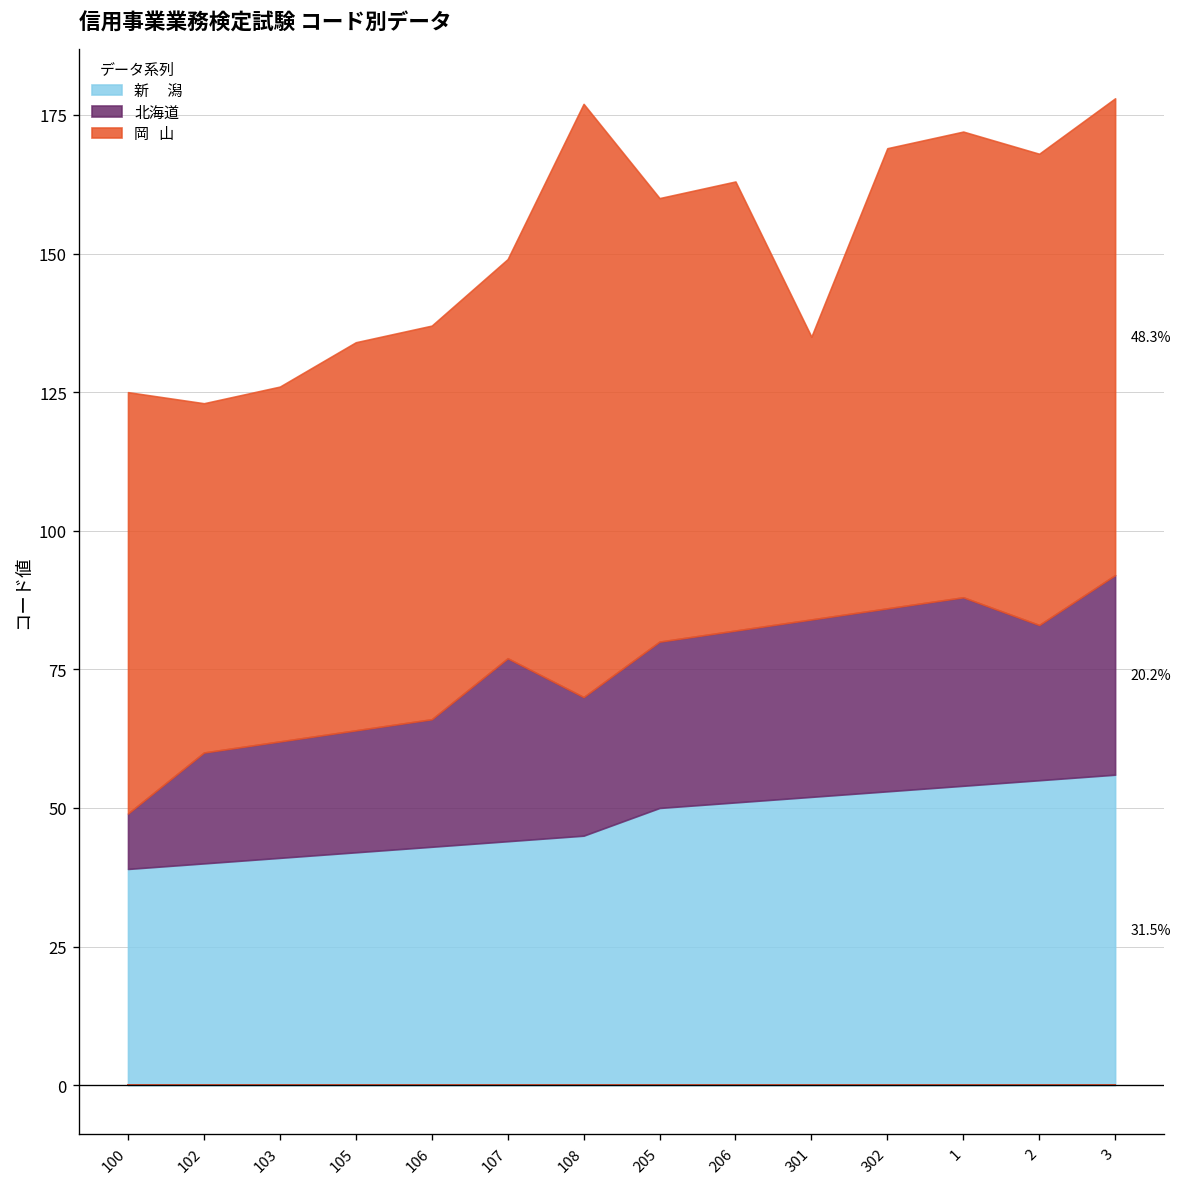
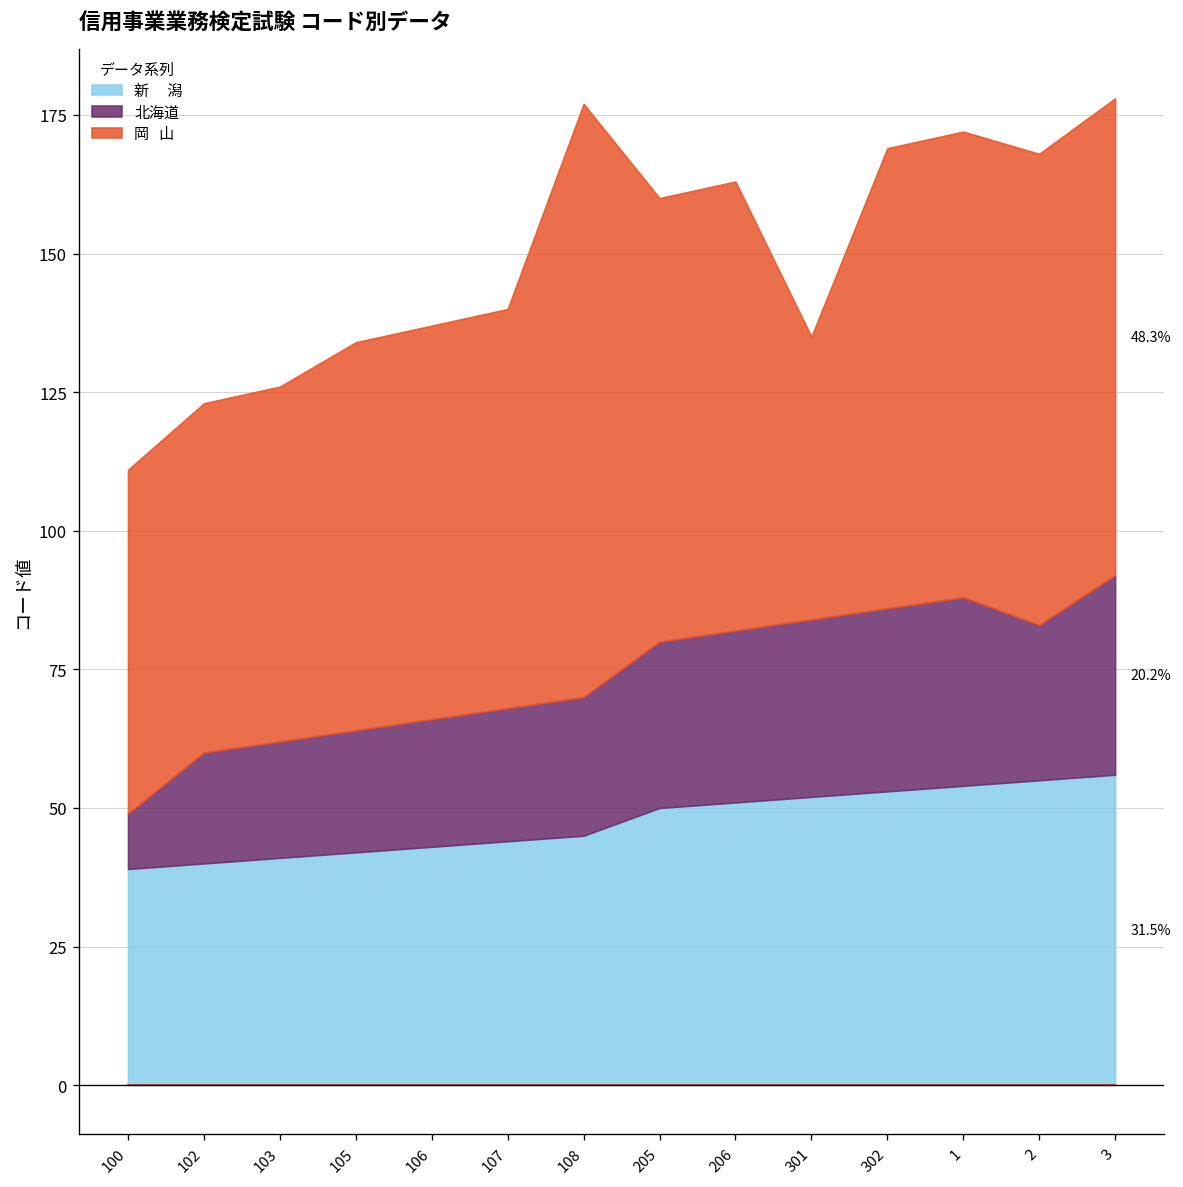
  {
    "北海道": {
      "100": 10,
      "102": 20,
      "103": 21,
      "105": 22,
      "106": 23,
-     "107": 33,
+     "107": 24,
      "108": 25,
      "205": 30,
      "206": 31,
      "301": 32,
      "302": 33,
      "1": 34,
      "2": 28,
      "3": 36
    },
    "岡 山": {
-     "100": 76,
+     "100": 62,
      "102": 63,
      "103": 64,
      "105": 70,
      "106": 71,
      "107": 72,
      "108": 107,
      "205": 80,
      "206": 81,
      "301": 51,
      "302": 83,
      "1": 84,
      "2": 85,
      "3": 86
    }
  }
